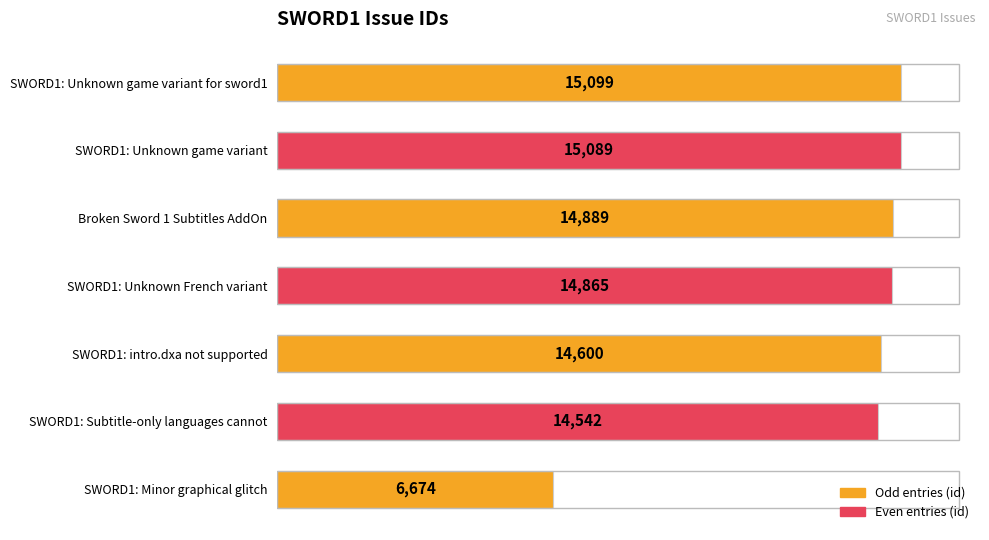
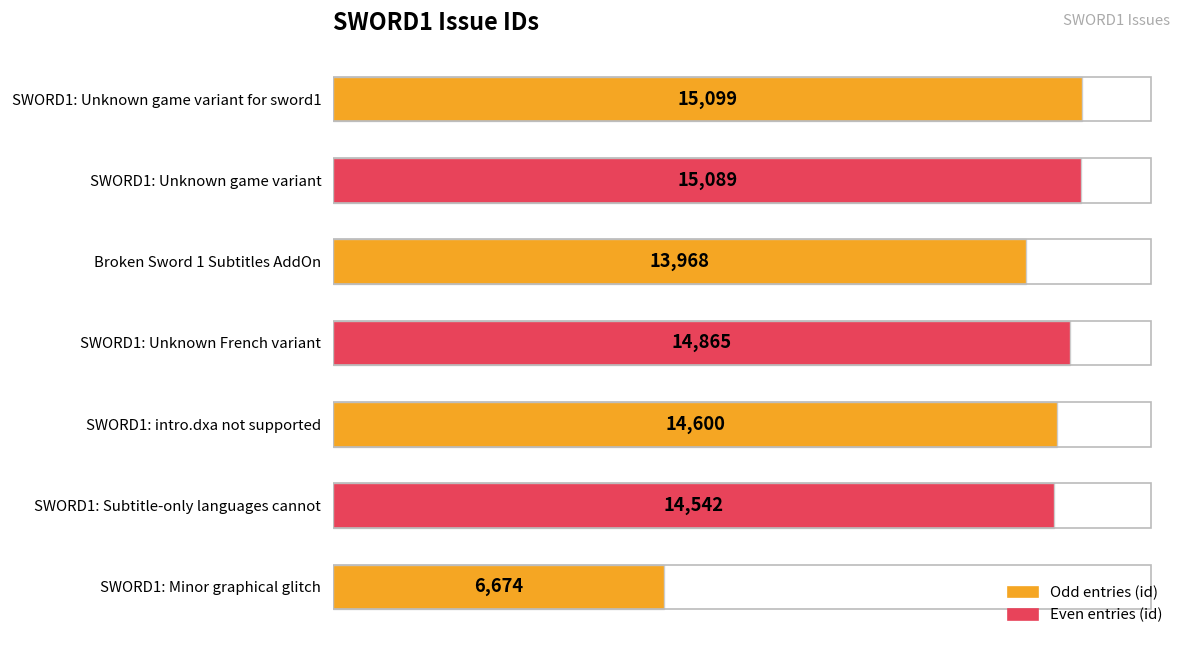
  {
    "SWORD1: Unknown game variant for sword1": "15,099",
    "SWORD1: Unknown game variant": "15,089",
-   "Broken Sword 1 Subtitles AddOn": "14,889",
+   "Broken Sword 1 Subtitles AddOn": "13,968",
    "SWORD1: Unknown French variant": "14,865",
    "SWORD1: intro.dxa not supported": "14,600",
    "SWORD1: Subtitle-only languages cannot": "14,542",
    "SWORD1: Minor graphical glitch": "6,674"
  }
